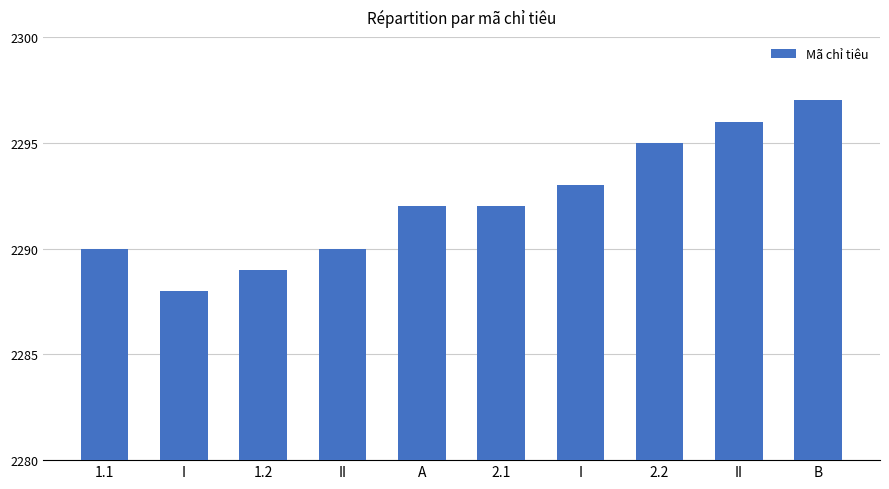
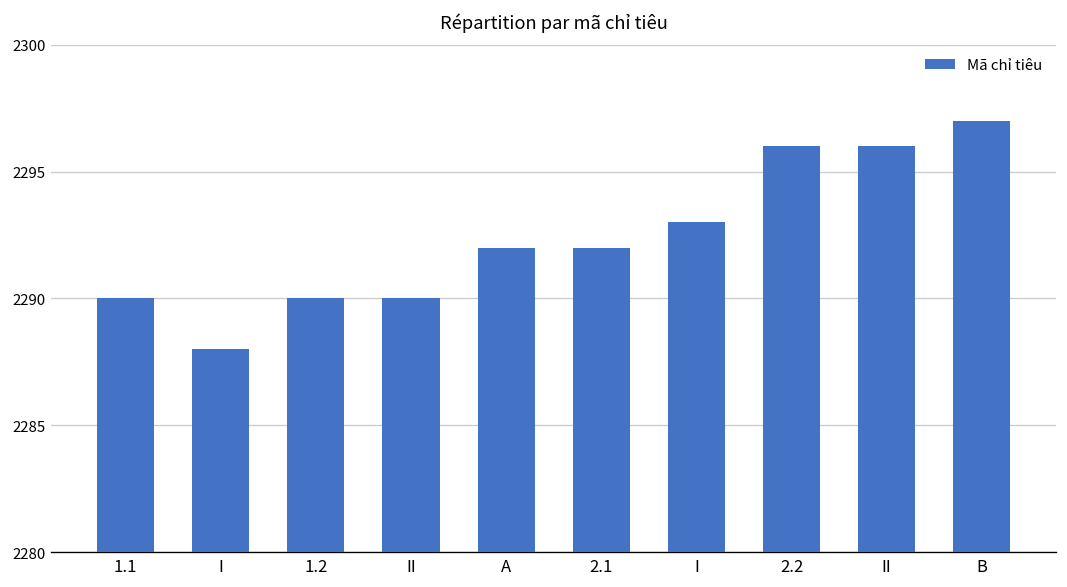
  {
    "1.1": 2290,
-   "1.2": 2289,
+   "1.2": 2290,
    "A": 2292,
    "2.1": 2292,
-   "2.2": 2295,
+   "2.2": 2296,
    "B": 2297
  }
